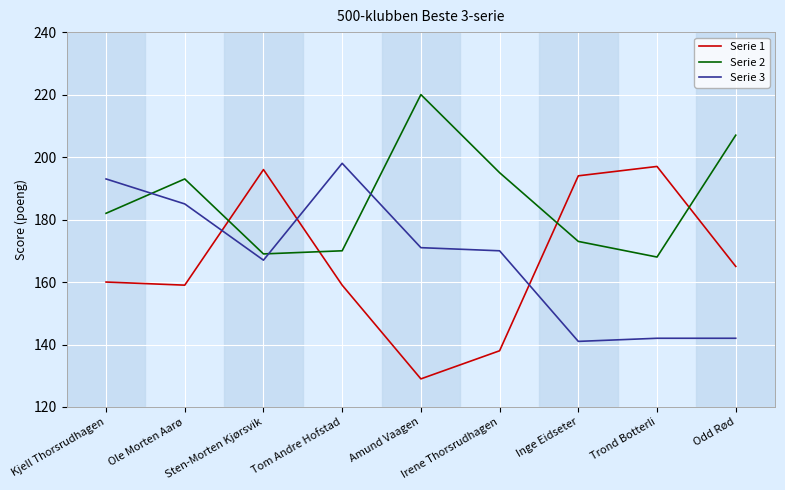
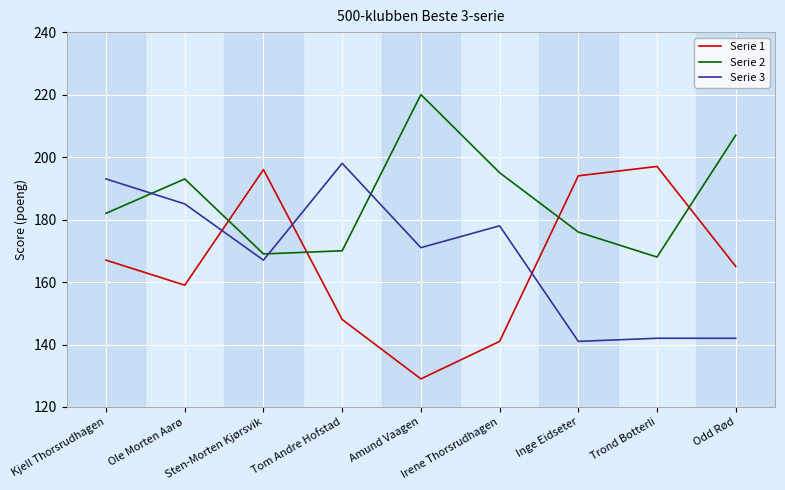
  {
    "Serie 1": {
-     "Kjell Thorsrudhagen": 160,
+     "Kjell Thorsrudhagen": 167,
      "Ole Morten Aarø": 159,
      "Sten-Morten Kjørsvik": 196,
-     "Tom Andre Hofstad": 159,
+     "Tom Andre Hofstad": 148,
      "Amund Vaagen": 129,
-     "Irene Thorsrudhagen": 138,
+     "Irene Thorsrudhagen": 141,
      "Inge Eidseter": 194,
      "Trond Botterli": 197,
      "Odd Rød": 165
    },
    "Serie 2": {
      "Kjell Thorsrudhagen": 182,
      "Ole Morten Aarø": 193,
      "Sten-Morten Kjørsvik": 169,
      "Tom Andre Hofstad": 170,
      "Amund Vaagen": 220,
      "Irene Thorsrudhagen": 195,
-     "Inge Eidseter": 173,
+     "Inge Eidseter": 176,
      "Trond Botterli": 168,
      "Odd Rød": 207
    },
    "Serie 3": {
      "Kjell Thorsrudhagen": 193,
      "Ole Morten Aarø": 185,
      "Sten-Morten Kjørsvik": 167,
      "Tom Andre Hofstad": 198,
      "Amund Vaagen": 171,
-     "Irene Thorsrudhagen": 170,
+     "Irene Thorsrudhagen": 178,
      "Inge Eidseter": 141,
      "Trond Botterli": 142,
      "Odd Rød": 142
    }
  }
